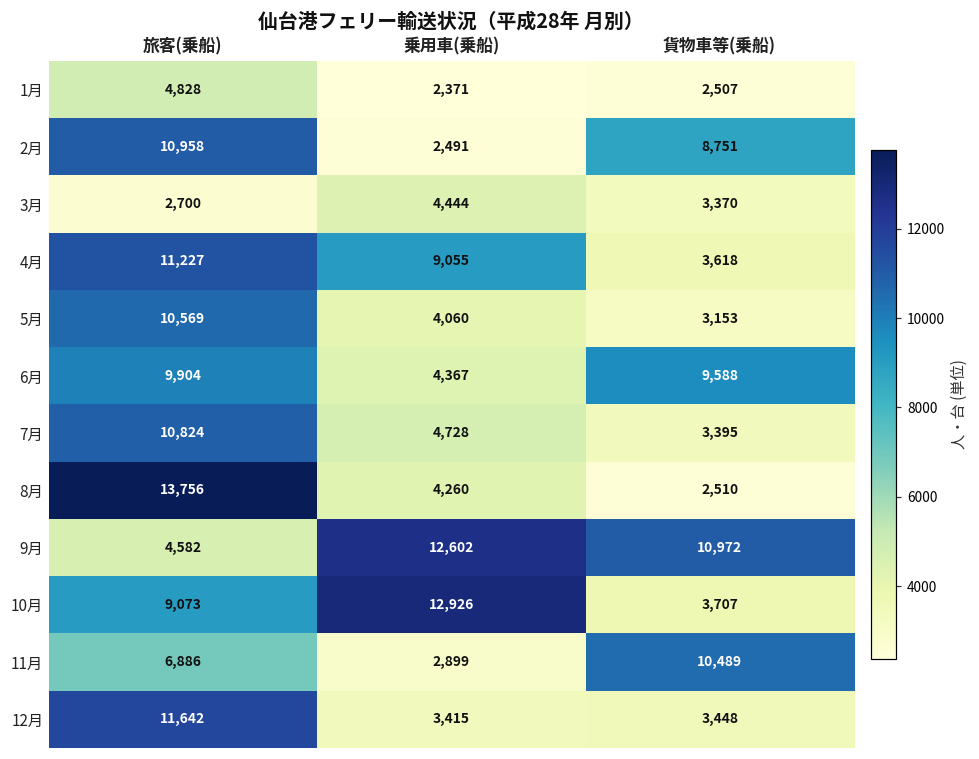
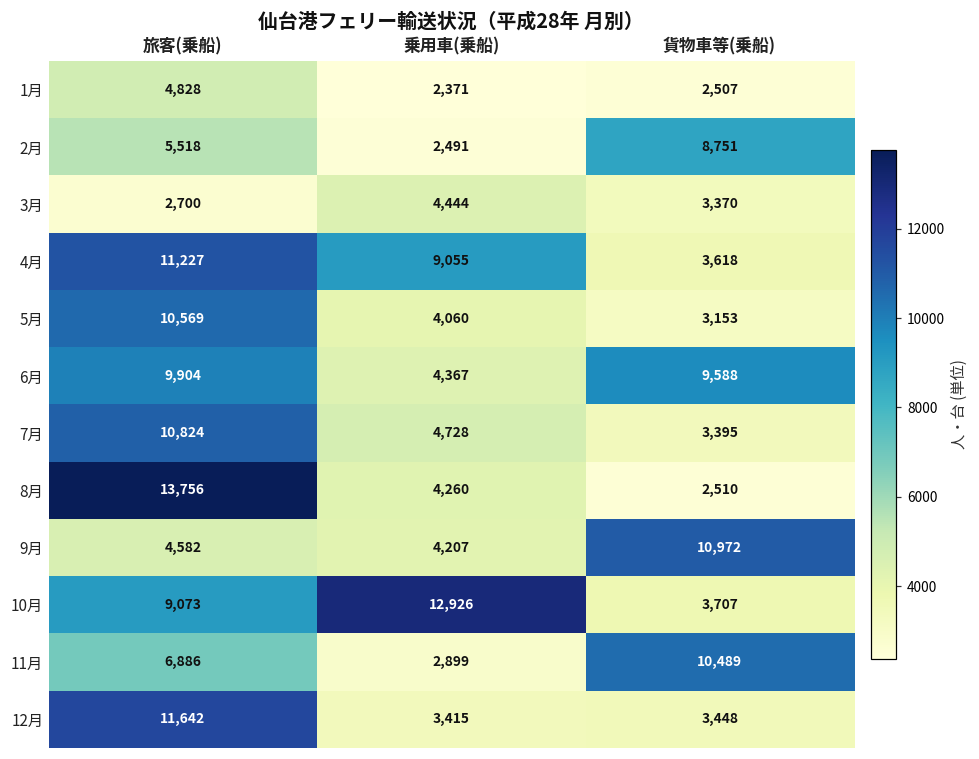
  {
    "1月": {
      "旅客(乗船)": "4,828",
      "乗用車(乗船)": "2,371",
      "貨物車等(乗船)": "2,507"
    },
    "2月": {
-     "旅客(乗船)": "10,958",
+     "旅客(乗船)": "5,518",
      "乗用車(乗船)": "2,491",
      "貨物車等(乗船)": "8,751"
    },
    "3月": {
      "旅客(乗船)": "2,700",
      "乗用車(乗船)": "4,444",
      "貨物車等(乗船)": "3,370"
    },
    "4月": {
      "旅客(乗船)": "11,227",
      "乗用車(乗船)": "9,055",
      "貨物車等(乗船)": "3,618"
    },
    "5月": {
      "旅客(乗船)": "10,569",
      "乗用車(乗船)": "4,060",
      "貨物車等(乗船)": "3,153"
    },
    "6月": {
      "旅客(乗船)": "9,904",
      "乗用車(乗船)": "4,367",
      "貨物車等(乗船)": "9,588"
    },
    "7月": {
      "旅客(乗船)": "10,824",
      "乗用車(乗船)": "4,728",
      "貨物車等(乗船)": "3,395"
    },
    "8月": {
      "旅客(乗船)": "13,756",
      "乗用車(乗船)": "4,260",
      "貨物車等(乗船)": "2,510"
    },
    "9月": {
      "旅客(乗船)": "4,582",
-     "乗用車(乗船)": "12,602",
+     "乗用車(乗船)": "4,207",
      "貨物車等(乗船)": "10,972"
    },
    "10月": {
      "旅客(乗船)": "9,073",
      "乗用車(乗船)": "12,926",
      "貨物車等(乗船)": "3,707"
    },
    "11月": {
      "旅客(乗船)": "6,886",
      "乗用車(乗船)": "2,899",
      "貨物車等(乗船)": "10,489"
    },
    "12月": {
      "旅客(乗船)": "11,642",
      "乗用車(乗船)": "3,415",
      "貨物車等(乗船)": "3,448"
    }
  }
